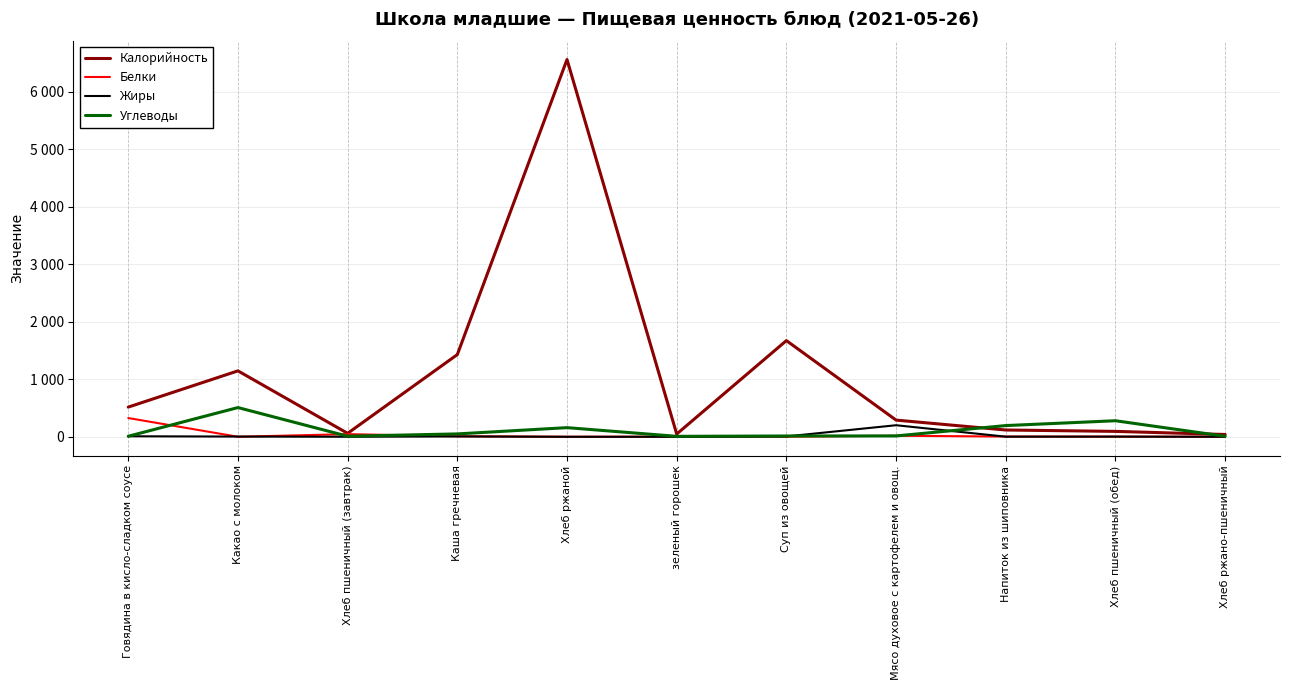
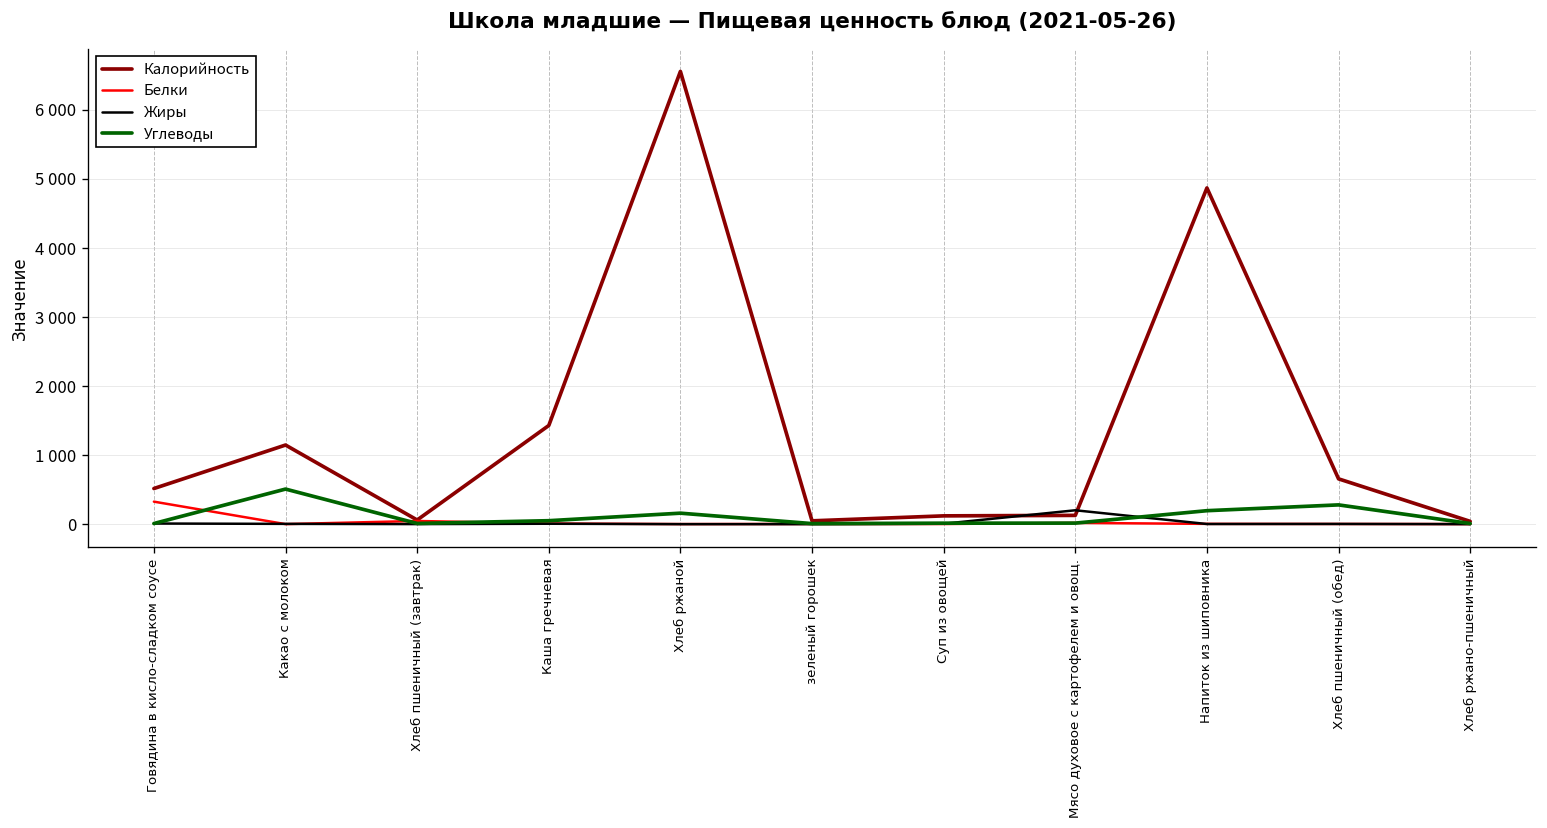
  {
    "Калорийность": {
      "Говядина в кисло-сладком соусе": 500,
      "Какао с молоком": 1100,
      "Каша гречневая": 1400,
      "Хлеб ржаной": 6600,
-     "Суп из овощей": 1700,
-     "Мясо духовое с картофелем и овощ.": 300,
-     "Напиток из шиповника": 100,
-     "Хлеб пшеничный (обед)": 100
+     "Суп из овощей": 100,
+     "Мясо духовое с картофелем и овощ.": 100,
+     "Напиток из шиповника": 4900,
+     "Хлеб пшеничный (обед)": 700
    },
    "Белки": {
      "Говядина в кисло-сладком соусе": 300
    },
    "Жиры": {
      "Мясо духовое с картофелем и овощ.": 200
    },
    "Углеводы": {
      "Какао с молоком": 500,
      "Хлеб ржаной": 200,
      "Напиток из шиповника": 200,
      "Хлеб пшеничный (обед)": 300
    }
  }
